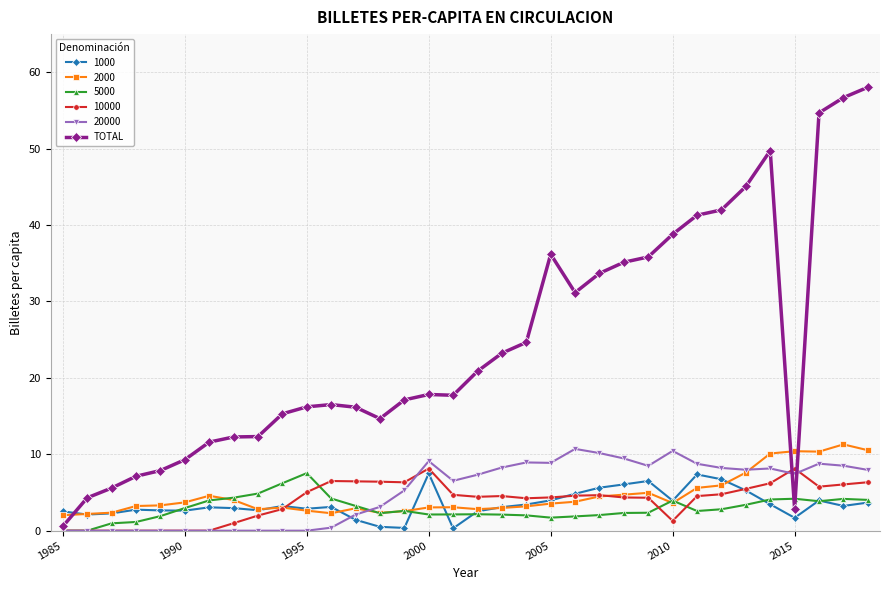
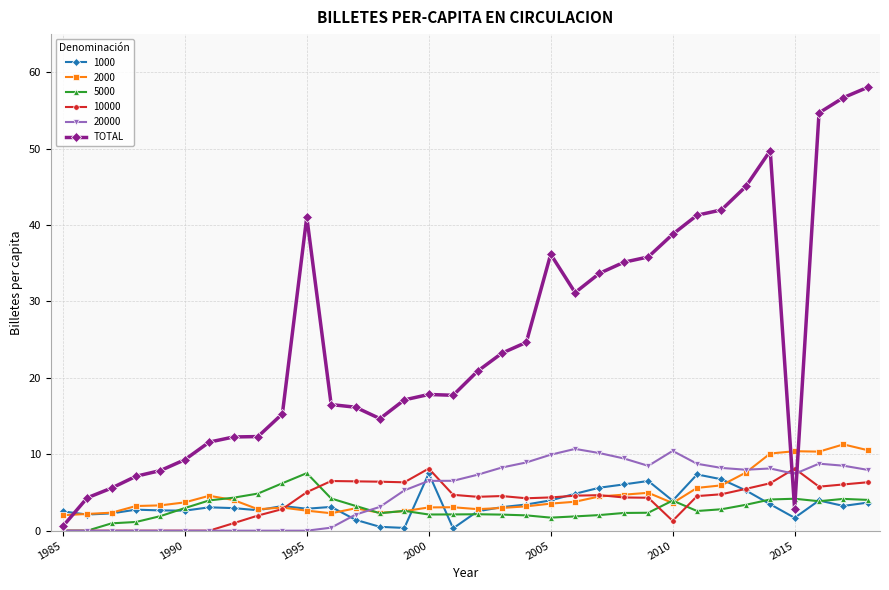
  {
    "1000": {
      "1985": 3,
      "2000": 7,
      "2005": 4,
      "2015": 2
    },
    "2000": {
      "1985": 2,
      "1990": 4,
      "2000": 3,
      "2005": 4,
      "2015": 10
    },
    "5000": {
      "1995": 8,
      "2000": 2,
      "2005": 2,
      "2015": 4
    },
    "10000": {
      "1995": 5,
      "2000": 8,
      "2005": 4,
      "2010": 1,
      "2015": 8
    },
    "20000": {
      "1995": 0,
-     "2000": 9,
-     "2005": 9,
+     "2000": 7,
+     "2005": 10,
      "2010": 10,
      "2015": 7
    },
    "TOTAL": {
      "1985": 1,
      "1990": 9,
-     "1995": 16,
+     "1995": 41,
      "2000": 18,
      "2005": 36,
      "2010": 39,
      "2015": 3
    }
  }
